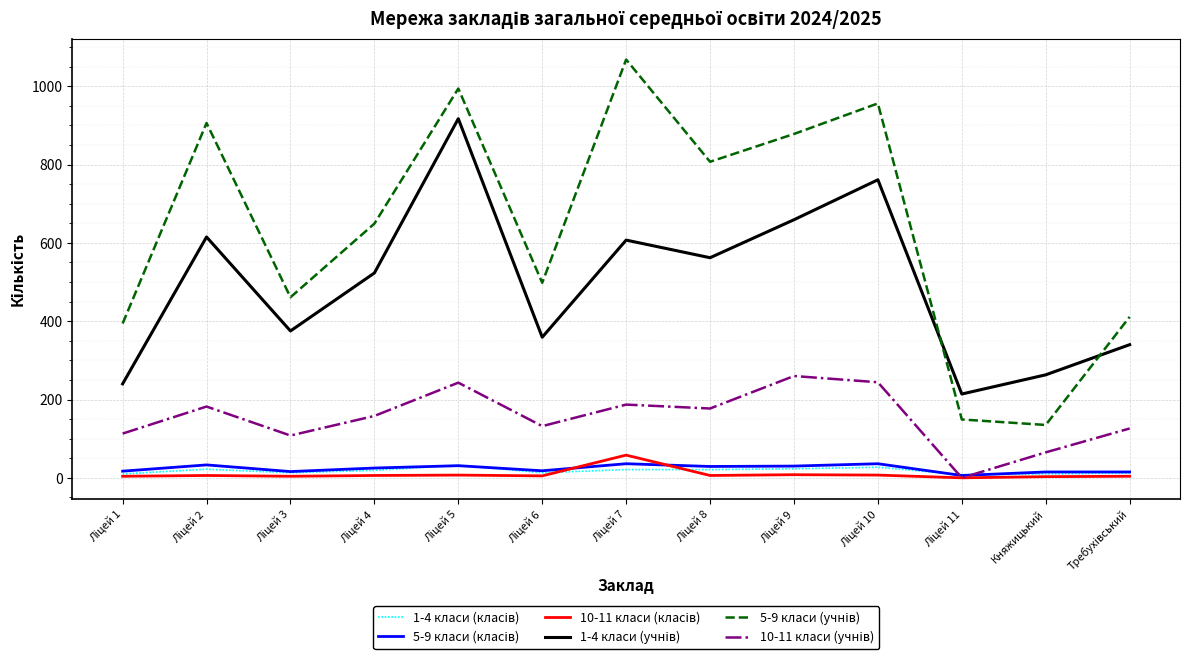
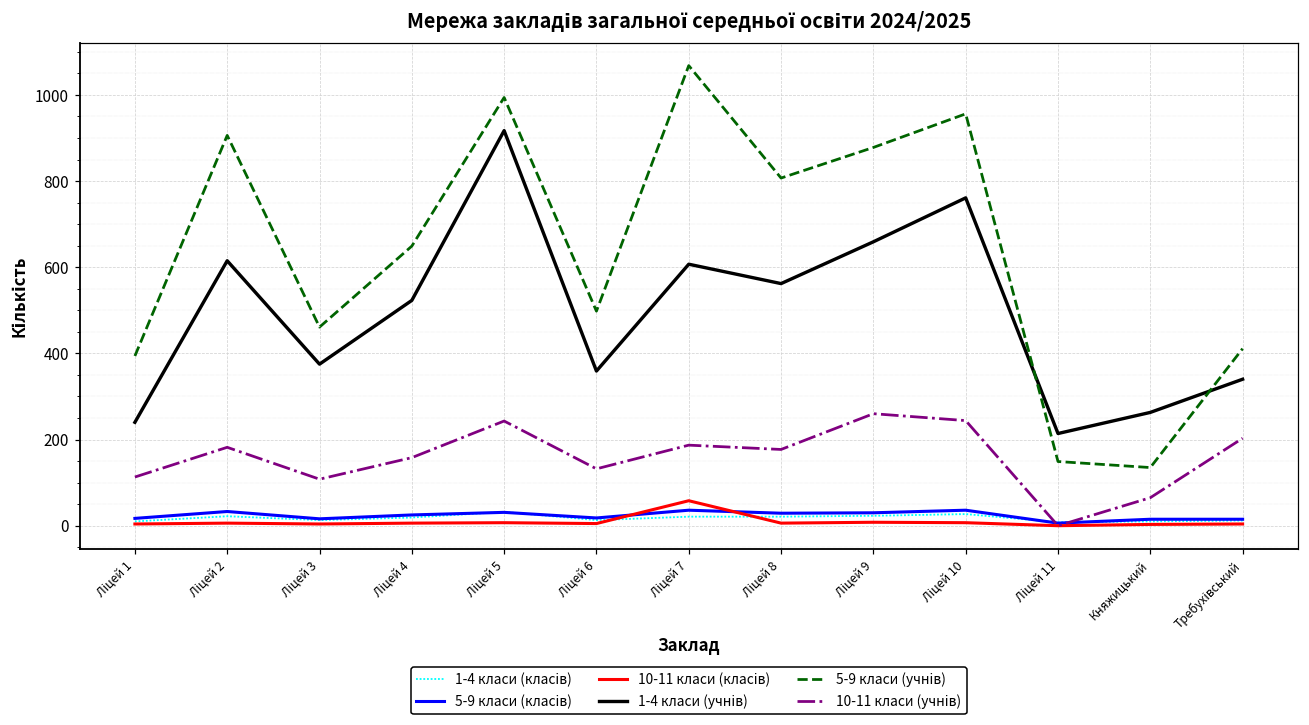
  {
    "1-4 класи (класів)": {
      "Ліцей 2": 20,
      "Ліцей 7": 20,
      "Ліцей 8": 20,
      "Ліцей 9": 20,
      "Ліцей 10": 30
    },
    "5-9 класи (класів)": {
      "Ліцей 1": 20,
      "Ліцей 2": 30,
      "Ліцей 7": 40,
      "Ліцей 8": 30,
      "Ліцей 9": 30,
      "Ліцей 10": 40
    },
    "10-11 класи (класів)": {
      "Ліцей 2": 10,
      "Ліцей 3": 0,
      "Ліцей 4": 10,
      "Ліцей 5": 10,
      "Ліцей 6": 10,
      "Ліцей 7": 60,
      "Ліцей 8": 10,
      "Ліцей 9": 10,
      "Ліцей 10": 10,
      "Княжицький": 0,
      "Требухівський": 0
    },
    "1-4 класи (учнів)": {
      "Ліцей 1": 240,
      "Ліцей 2": 620,
      "Ліцей 3": 380,
      "Ліцей 4": 520,
      "Ліцей 5": 920,
      "Ліцей 6": 360,
      "Ліцей 7": 610,
      "Ліцей 8": 560,
      "Ліцей 9": 660,
      "Ліцей 10": 760,
      "Ліцей 11": 210,
      "Княжицький": 260,
      "Требухівський": 340
    },
    "5-9 класи (учнів)": {
      "Ліцей 1": 390,
      "Ліцей 2": 910,
      "Ліцей 3": 460,
      "Ліцей 4": 650,
      "Ліцей 5": 990,
      "Ліцей 6": 500,
      "Ліцей 7": 1070,
      "Ліцей 8": 810,
      "Ліцей 9": 880,
      "Ліцей 10": 960,
      "Ліцей 11": 150,
      "Княжицький": 140,
      "Требухівський": 410
    },
    "10-11 класи (учнів)": {
      "Ліцей 1": 110,
      "Ліцей 2": 180,
      "Ліцей 3": 110,
      "Ліцей 4": 160,
      "Ліцей 5": 240,
      "Ліцей 6": 130,
      "Ліцей 7": 190,
      "Ліцей 8": 180,
      "Ліцей 9": 260,
      "Ліцей 10": 240,
      "Княжицький": 70,
-     "Требухівський": 130
+     "Требухівський": 200
    }
  }
